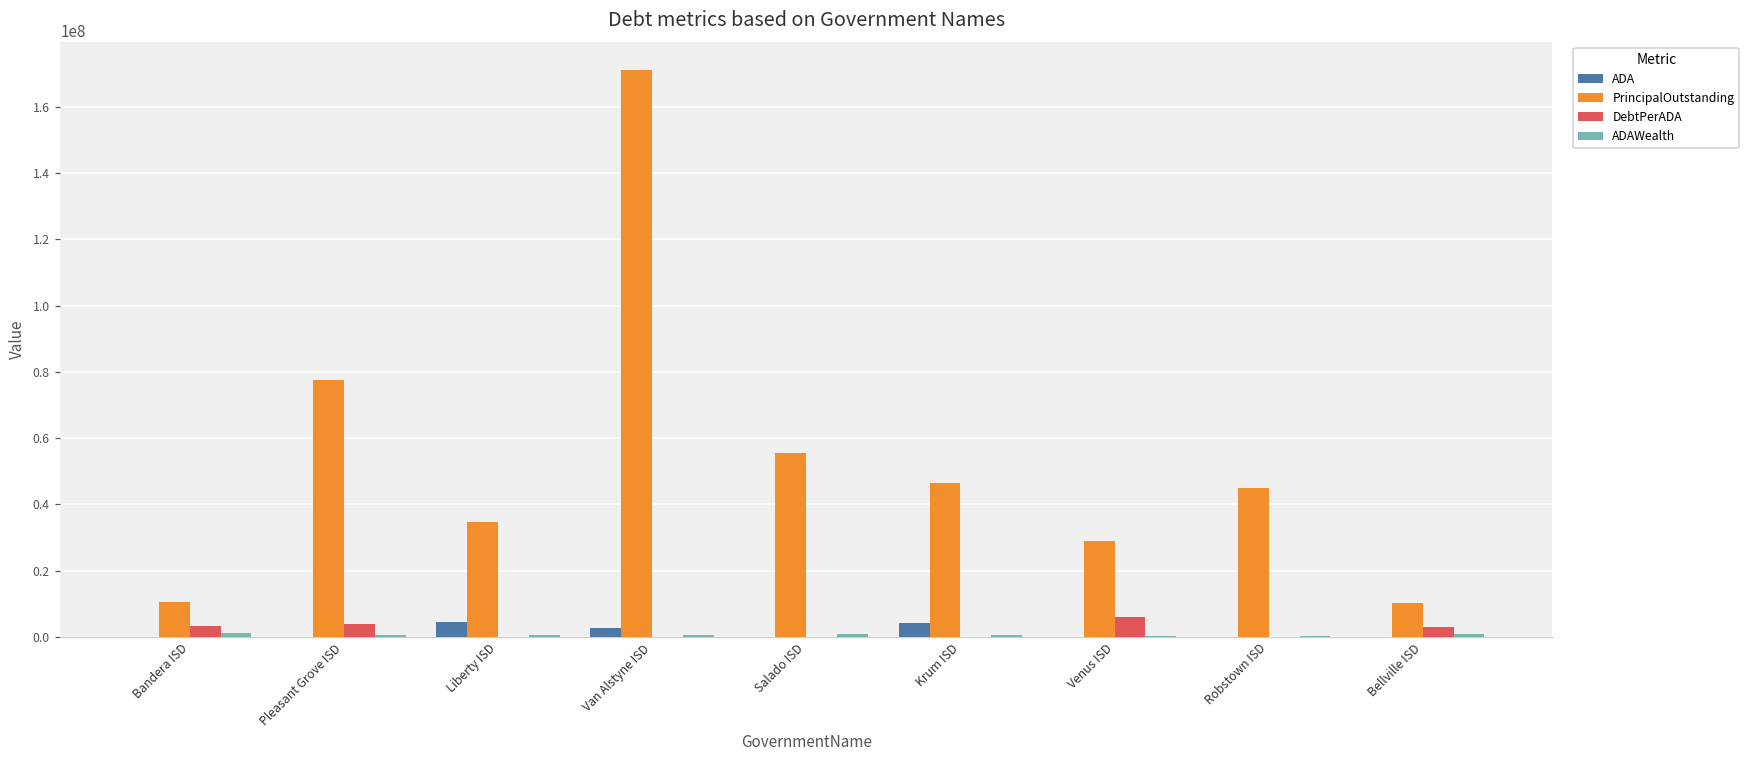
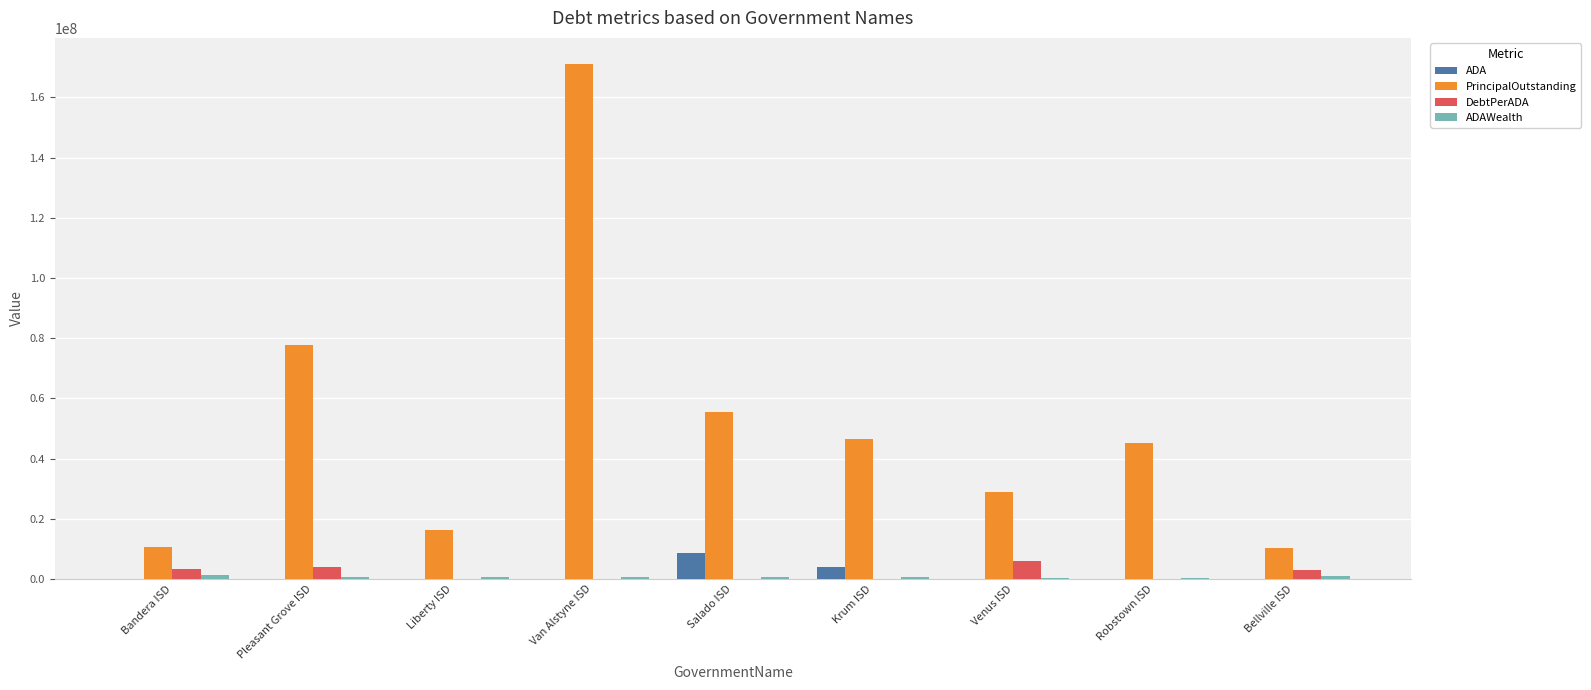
  {
    "ADA": {
-     "Liberty ISD": 5000000,
-     "Van Alstyne ISD": 3000000,
-     "Salado ISD": 0,
+     "Liberty ISD": 0,
+     "Van Alstyne ISD": 0,
+     "Salado ISD": 9000000,
      "Krum ISD": 4000000
    },
    "PrincipalOutstanding": {
      "Bandera ISD": 11000000,
      "Pleasant Grove ISD": 78000000,
-     "Liberty ISD": 35000000,
+     "Liberty ISD": 16000000,
      "Van Alstyne ISD": 171000000,
      "Salado ISD": 55000000,
      "Krum ISD": 46000000,
      "Venus ISD": 29000000,
      "Robstown ISD": 45000000,
      "Bellville ISD": 10000000
    },
    "DebtPerADA": {
      "Bandera ISD": 3000000,
      "Pleasant Grove ISD": 4000000,
      "Venus ISD": 6000000,
      "Bellville ISD": 3000000
    },
    "ADAWealth": {
      "Bandera ISD": 1000000,
      "Bellville ISD": 1000000
    }
  }
